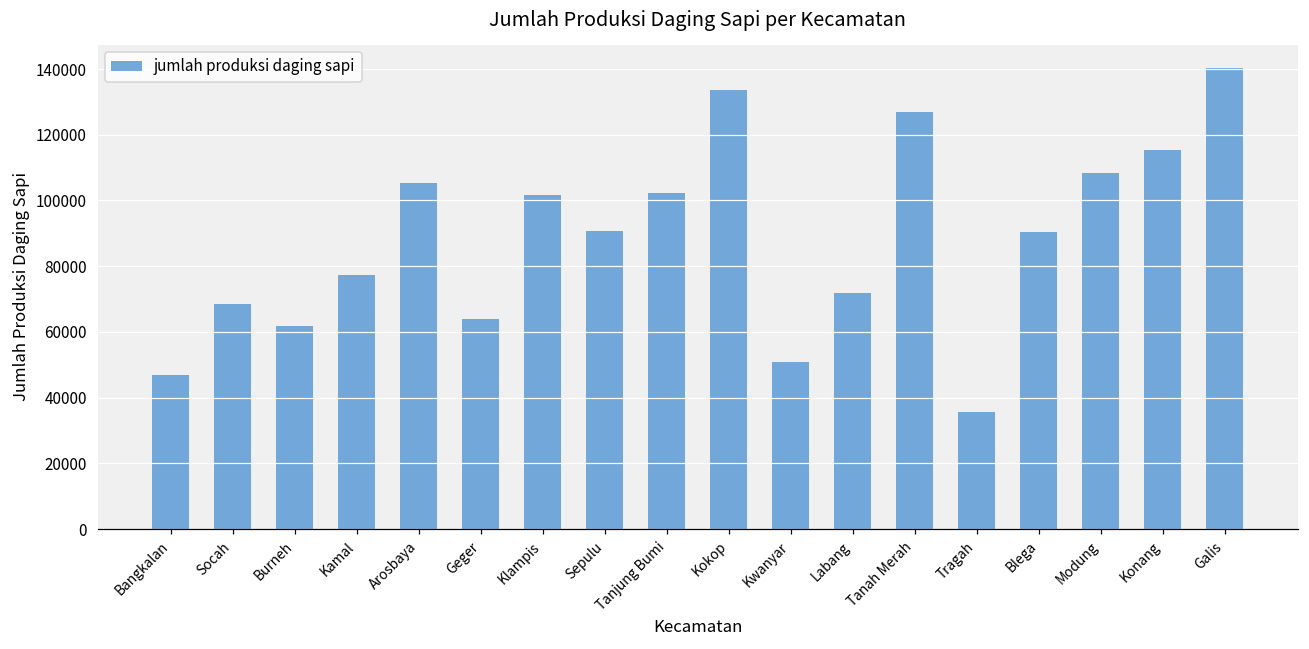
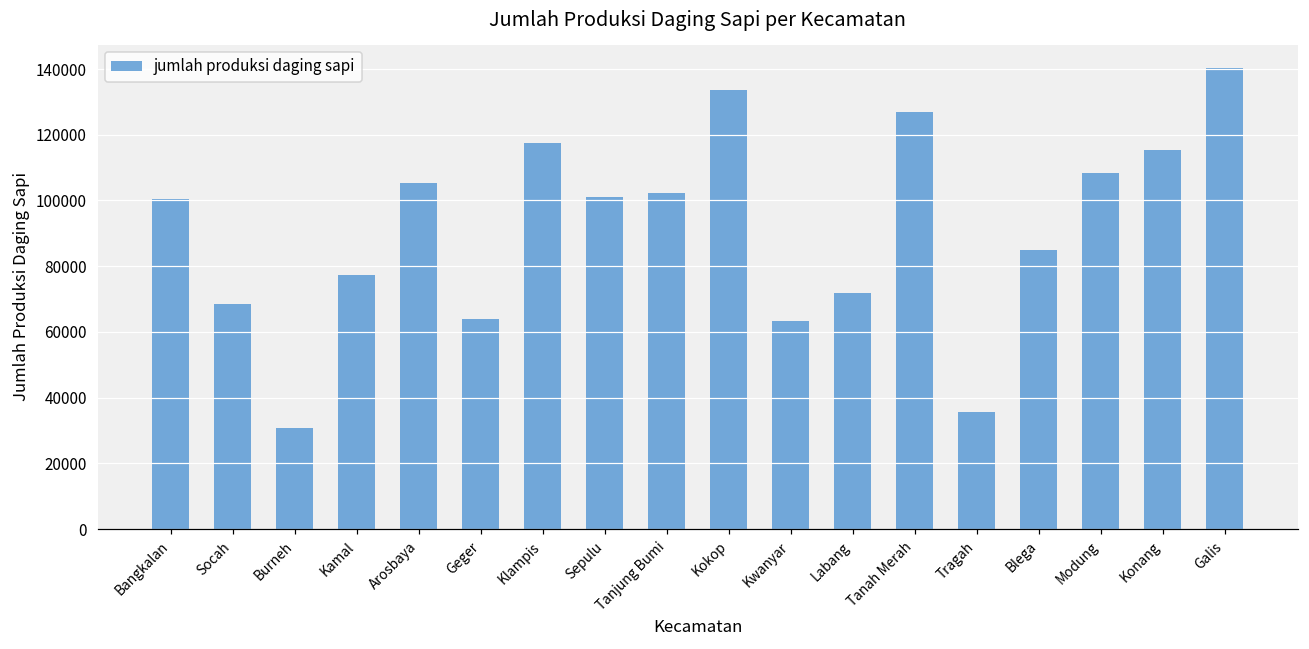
  {
-   "Bangkalan": 47000,
+   "Bangkalan": 101000,
    "Socah": 69000,
-   "Burneh": 62000,
+   "Burneh": 31000,
    "Kamal": 77000,
    "Arosbaya": 105000,
    "Geger": 64000,
-   "Klampis": 102000,
-   "Sepulu": 91000,
+   "Klampis": 118000,
+   "Sepulu": 101000,
    "Tanjung Bumi": 102000,
    "Kokop": 134000,
-   "Kwanyar": 51000,
+   "Kwanyar": 63000,
    "Labang": 72000,
    "Tanah Merah": 127000,
    "Tragah": 36000,
-   "Blega": 90000,
+   "Blega": 85000,
    "Modung": 108000,
    "Konang": 115000,
    "Galis": 140000
  }
